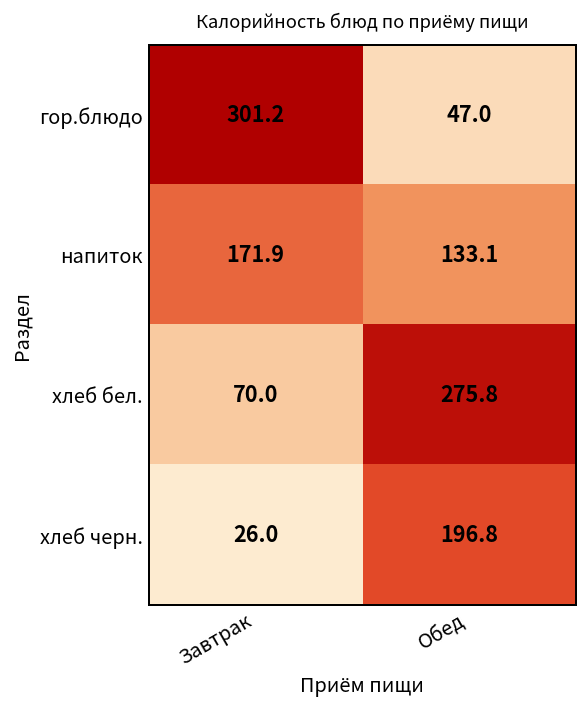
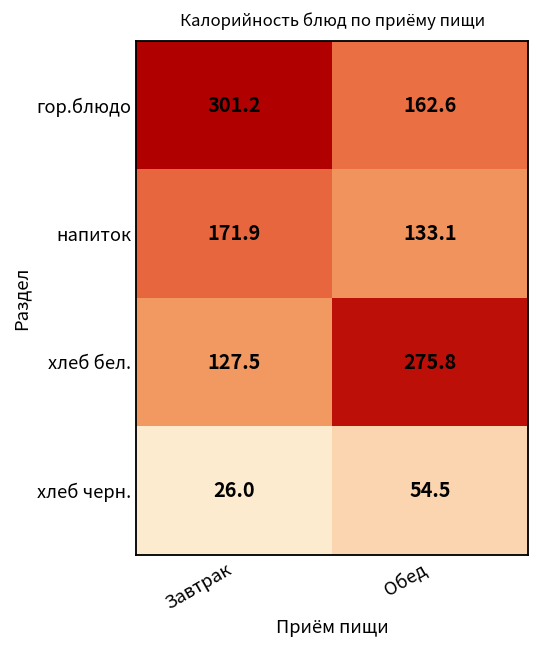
  {
    "гор.блюдо": {
      "Завтрак": 301.2,
-     "Обед": 47.0
+     "Обед": 162.6
    },
    "напиток": {
      "Завтрак": 171.9,
      "Обед": 133.1
    },
    "хлеб бел.": {
-     "Завтрак": 70.0,
+     "Завтрак": 127.5,
      "Обед": 275.8
    },
    "хлеб черн.": {
      "Завтрак": 26.0,
-     "Обед": 196.8
+     "Обед": 54.5
    }
  }
